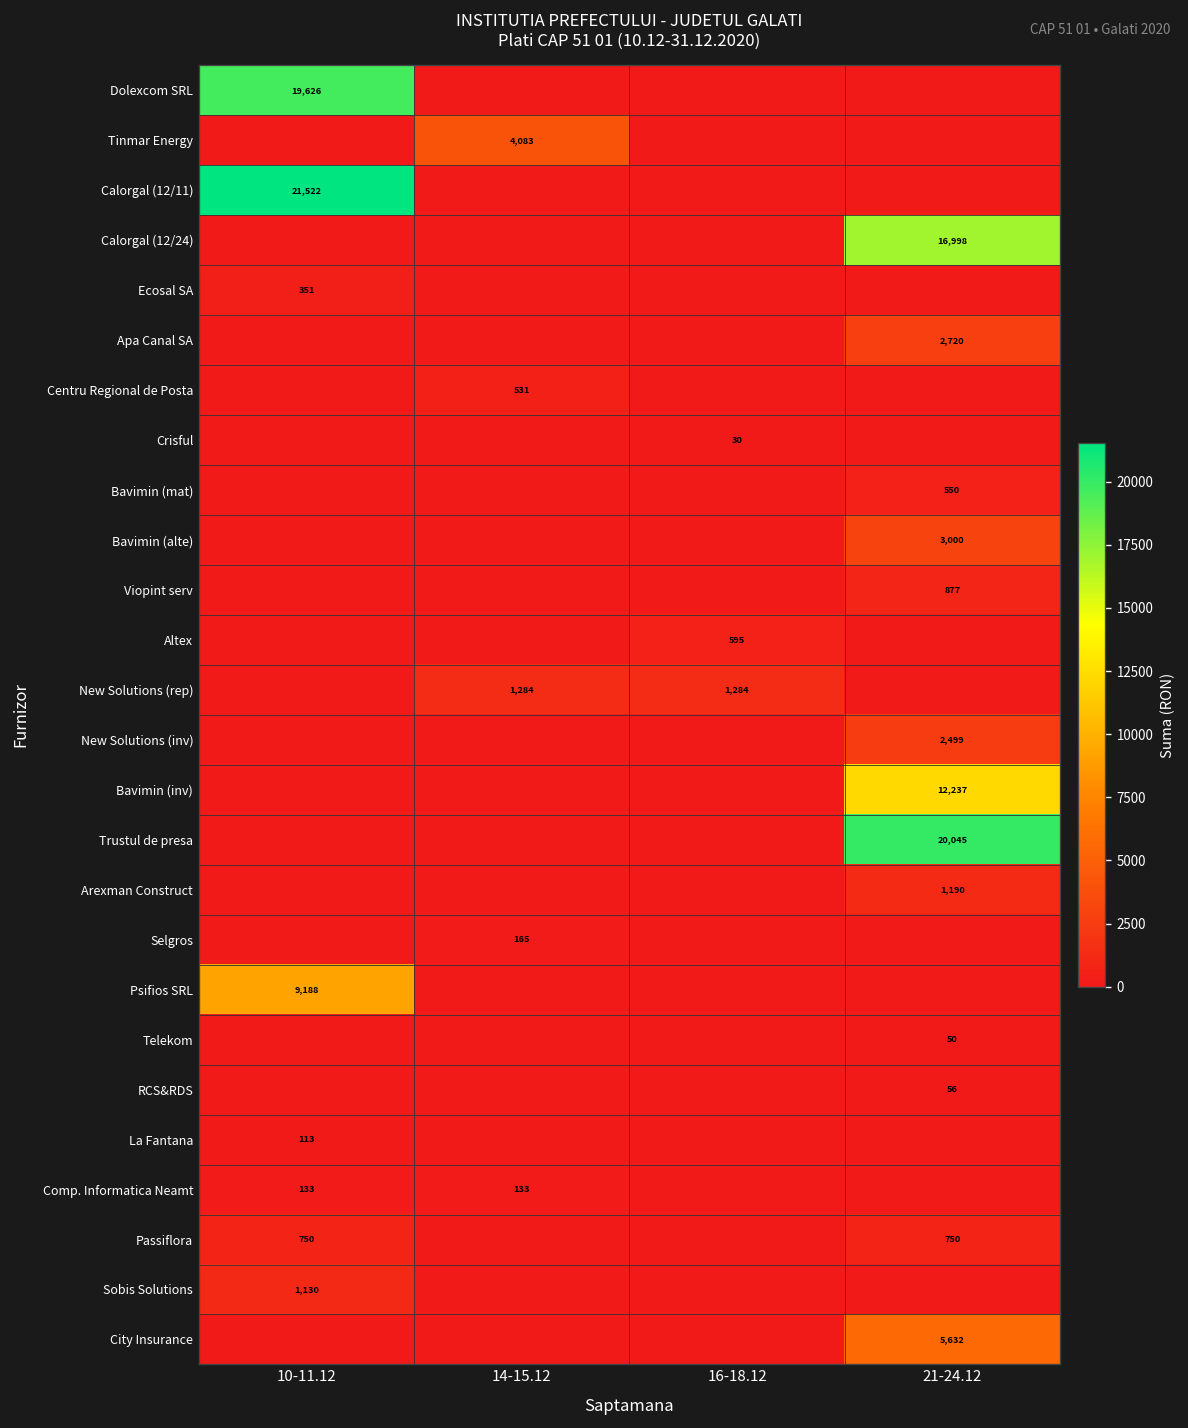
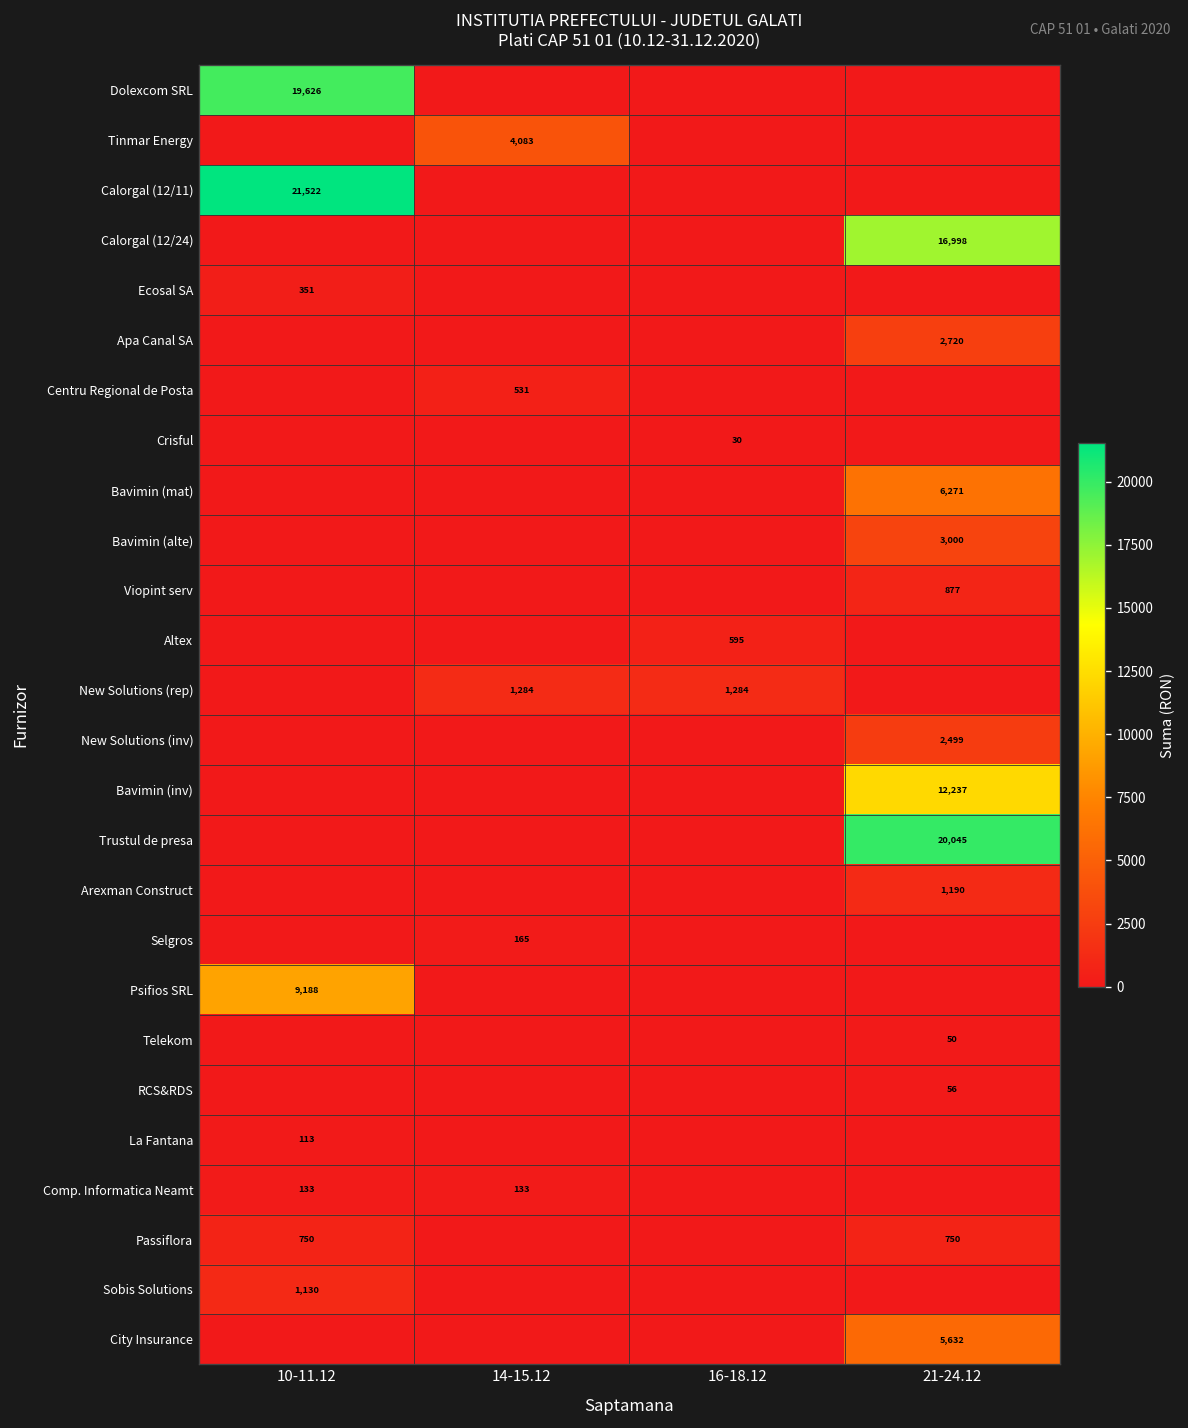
  {
    "Dolexcom SRL": {
      "10-11.12": "19,626"
    },
    "Tinmar Energy": {
      "14-15.12": "4,083"
    },
    "Calorgal (12/11)": {
      "10-11.12": "21,522"
    },
    "Calorgal (12/24)": {
      "21-24.12": "16,998"
    },
    "Ecosal SA": {
      "10-11.12": "351"
    },
    "Apa Canal SA": {
      "21-24.12": "2,720"
    },
    "Centru Regional de Posta": {
      "14-15.12": "531"
    },
    "Crisful": {
      "16-18.12": "30"
    },
    "Bavimin (mat)": {
-     "21-24.12": "550"
+     "21-24.12": "6,271"
    },
    "Bavimin (alte)": {
      "21-24.12": "3,000"
    },
    "Viopint serv": {
      "21-24.12": "877"
    },
    "Altex": {
      "16-18.12": "595"
    },
    "New Solutions (rep)": {
      "14-15.12": "1,284",
      "16-18.12": "1,284"
    },
    "New Solutions (inv)": {
      "21-24.12": "2,499"
    },
    "Bavimin (inv)": {
      "21-24.12": "12,237"
    },
    "Trustul de presa": {
      "21-24.12": "20,045"
    },
    "Arexman Construct": {
      "21-24.12": "1,190"
    },
    "Selgros": {
      "14-15.12": "165"
    },
    "Psifios SRL": {
      "10-11.12": "9,188"
    },
    "Telekom": {
      "21-24.12": "50"
    },
    "RCS&RDS": {
      "21-24.12": "56"
    },
    "La Fantana": {
      "10-11.12": "113"
    },
    "Comp. Informatica Neamt": {
      "10-11.12": "133",
      "14-15.12": "133"
    },
    "Passiflora": {
      "10-11.12": "750",
      "21-24.12": "750"
    },
    "Sobis Solutions": {
      "10-11.12": "1,130"
    },
    "City Insurance": {
      "21-24.12": "5,632"
    }
  }
